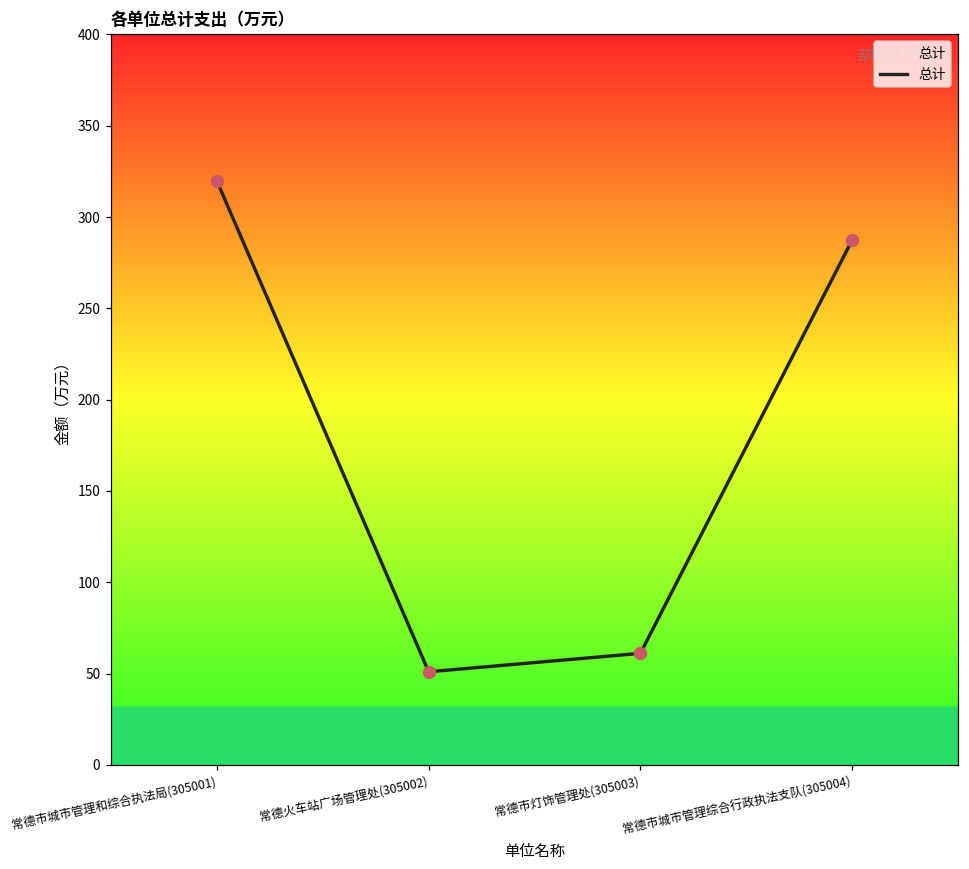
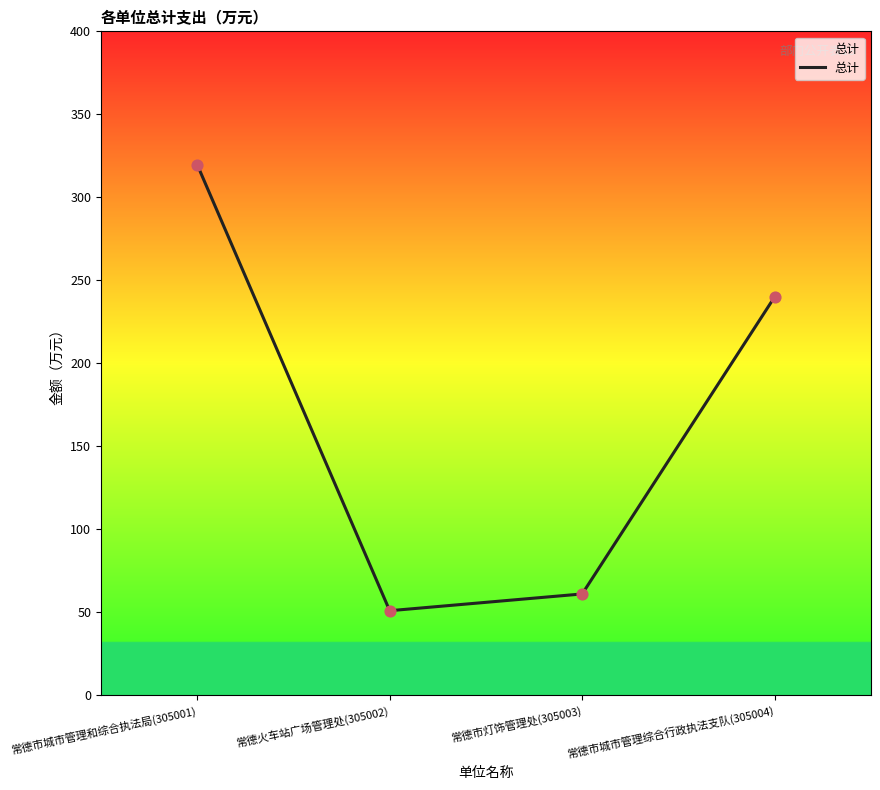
  {
    "常德市城市管理和综合执法局(305001)": 320,
    "常德火车站广场管理处(305002)": 51,
    "常德市灯饰管理处(305003)": 61,
-   "常德市城市管理综合行政执法支队(305004)": 287
+   "常德市城市管理综合行政执法支队(305004)": 240
  }
